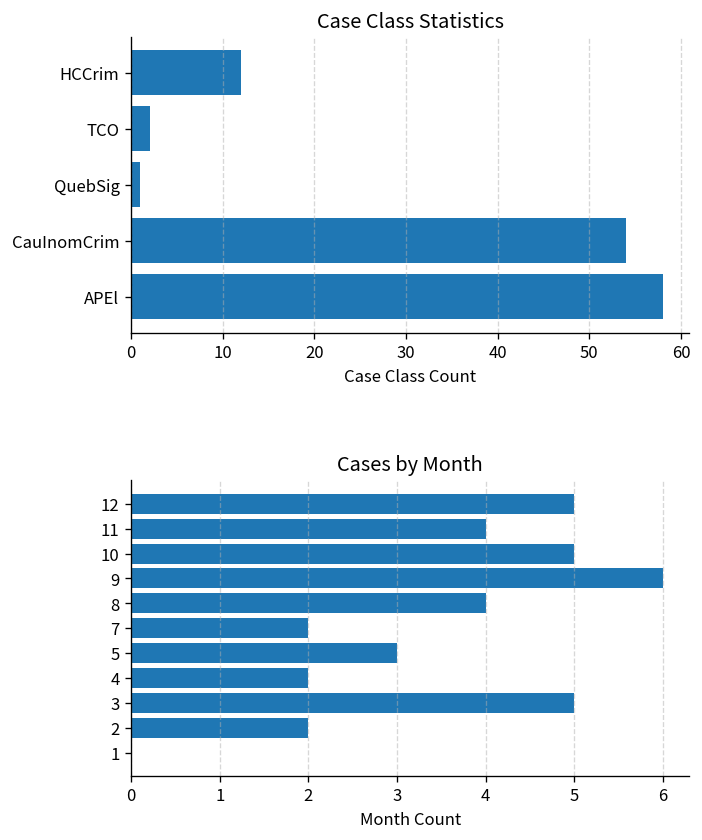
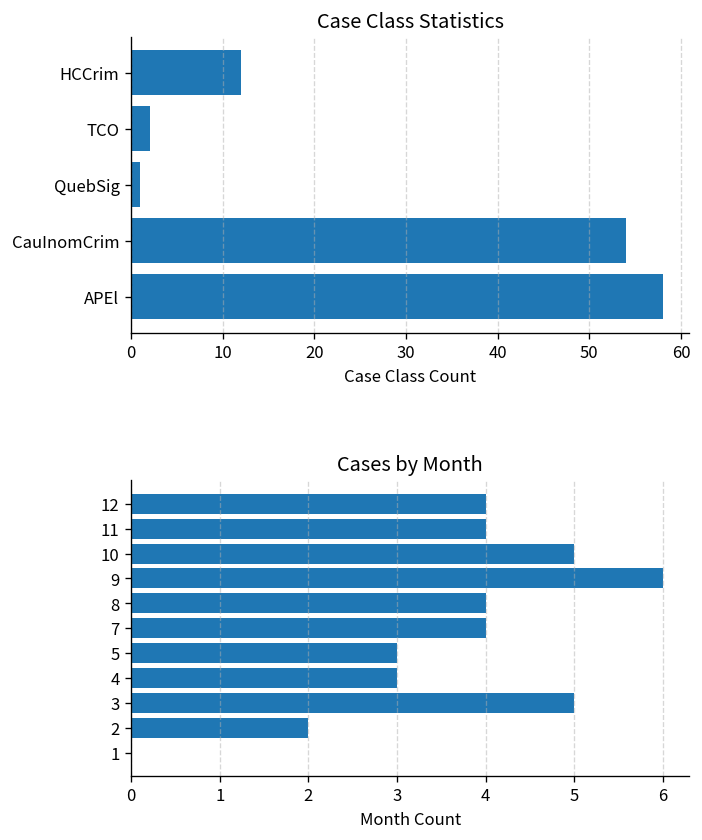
  {
    "Case Class Statistics": {
      "HCCrim": 12,
      "TCO": 2,
      "QuebSig": 1,
      "CauInomCrim": 54,
      "APEl": 58
    },
    "Cases by Month": {
-     "12": 5,
+     "12": 4,
      "11": 4,
      "10": 5,
      "9": 6,
      "8": 4,
-     "7": 2,
+     "7": 4,
      "5": 3,
-     "4": 2,
+     "4": 3,
      "3": 5,
      "2": 2,
      "1": 0
    }
  }
